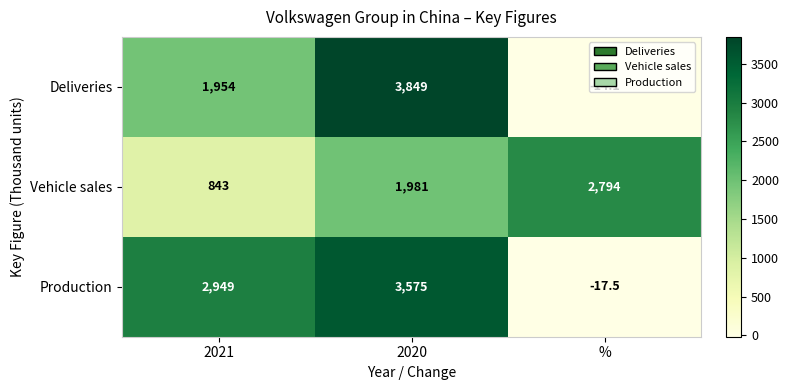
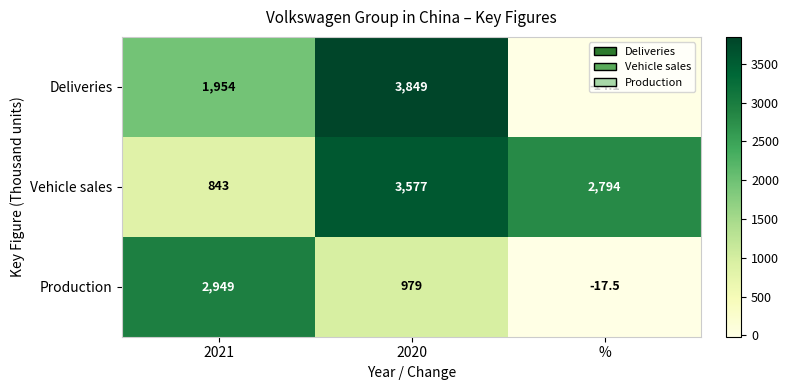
  {
    "Deliveries": {
      "2021": "1,954",
      "2020": "3,849"
    },
    "Vehicle sales": {
      "2021": "843",
-     "2020": "1,981",
+     "2020": "3,577",
      "%": "2,794"
    },
    "Production": {
      "2021": "2,949",
-     "2020": "3,575",
+     "2020": "979",
      "%": "-17.5"
    }
  }
